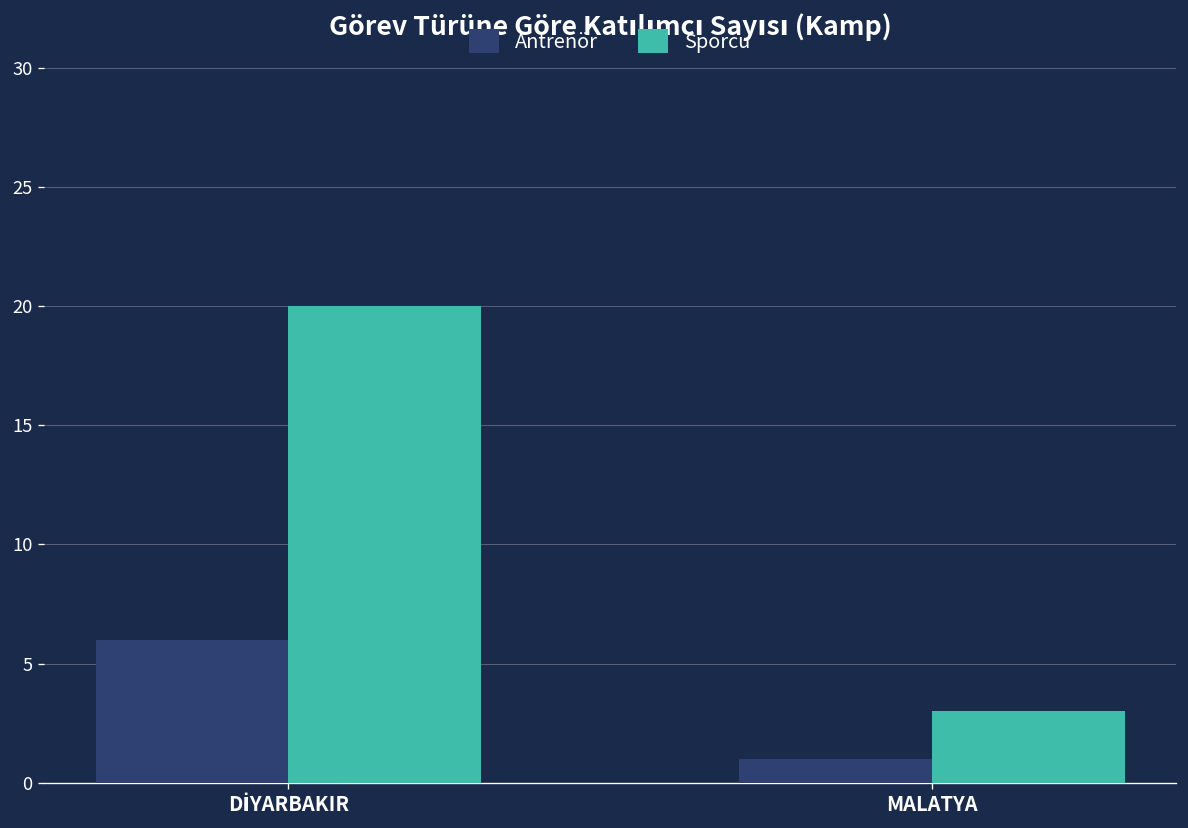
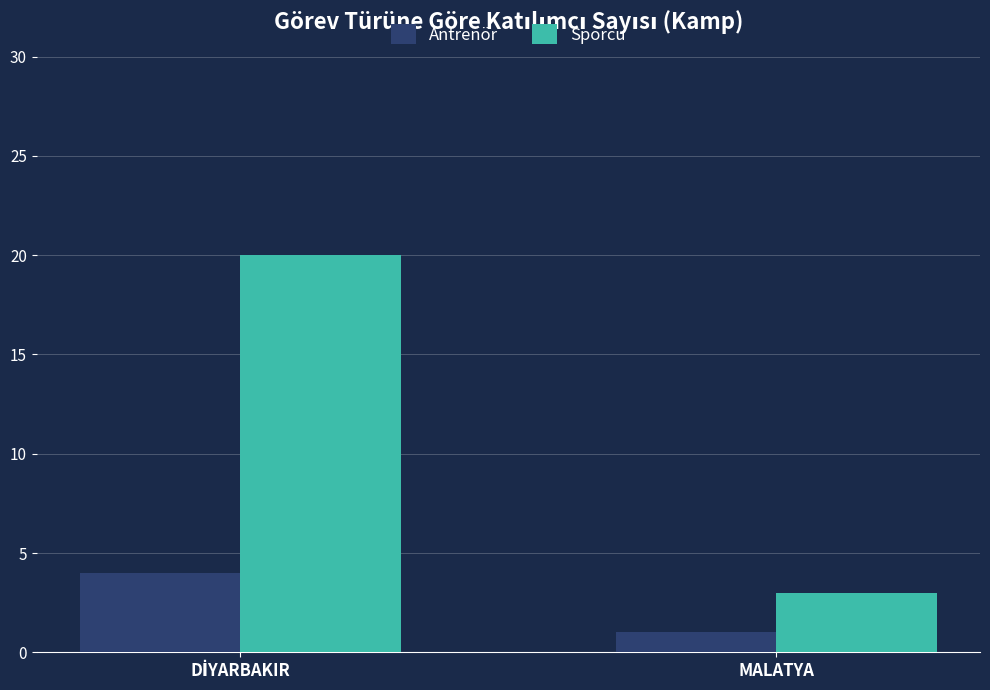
  {
    "Antrenör": {
-     "DİYARBAKIR": 6,
+     "DİYARBAKIR": 4,
      "MALATYA": 1
    },
    "Sporcu": {
      "DİYARBAKIR": 20,
      "MALATYA": 3
    }
  }
